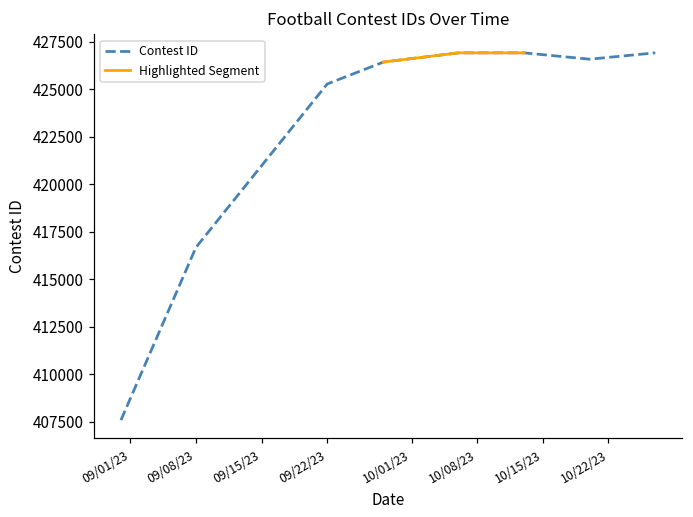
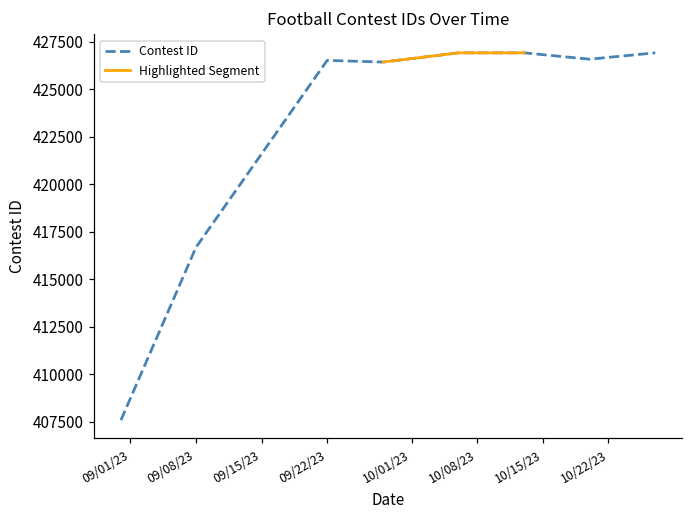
  {
    "Contest ID": {
      "09/08/23": 416700,
-     "09/22/23": 425300
+     "09/22/23": 426500
    }
  }
